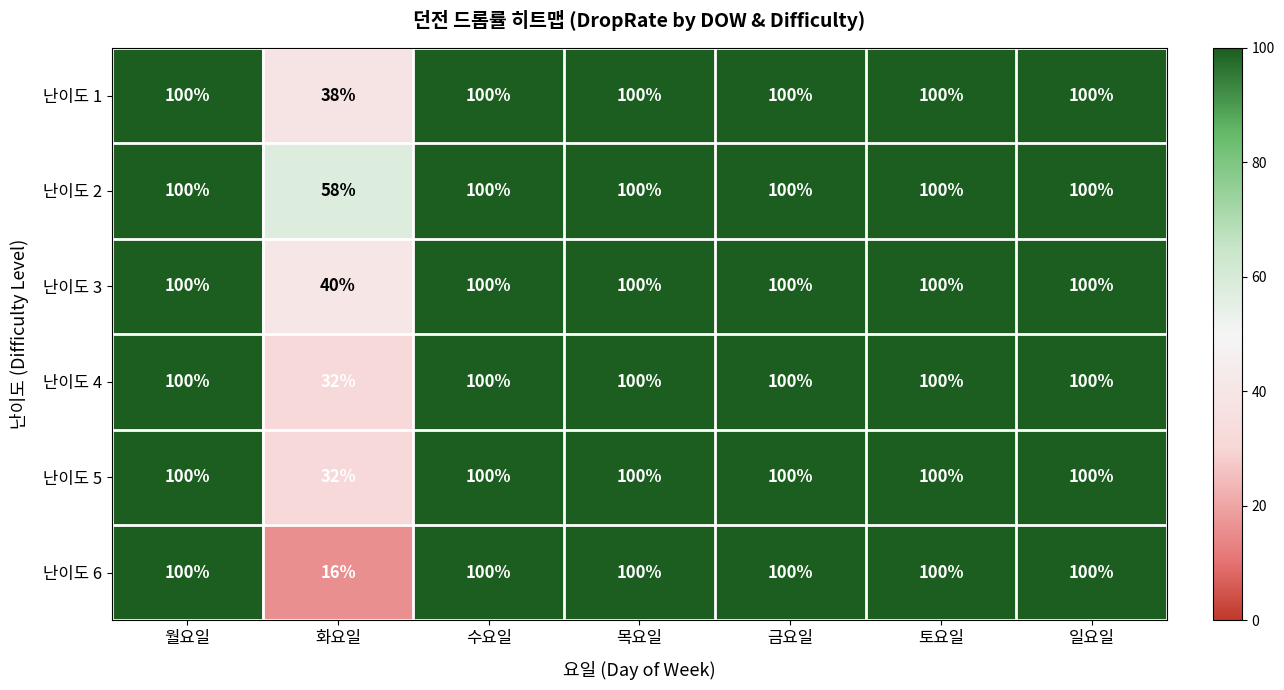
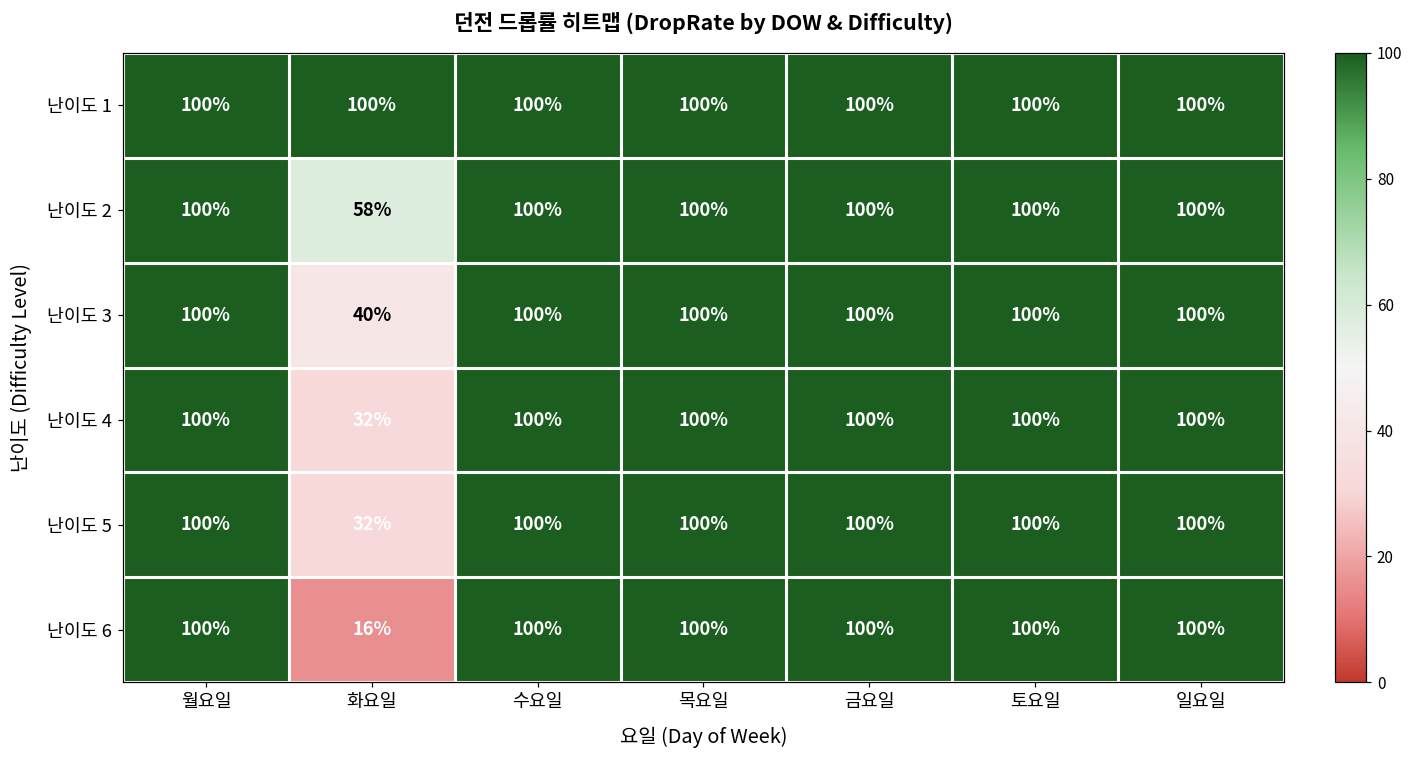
  {
    "난이도 1": {
      "월요일": "100%",
-     "화요일": "38%",
+     "화요일": "100%",
      "수요일": "100%",
      "목요일": "100%",
      "금요일": "100%",
      "토요일": "100%",
      "일요일": "100%"
    },
    "난이도 2": {
      "월요일": "100%",
      "화요일": "58%",
      "수요일": "100%",
      "목요일": "100%",
      "금요일": "100%",
      "토요일": "100%",
      "일요일": "100%"
    },
    "난이도 3": {
      "월요일": "100%",
      "화요일": "40%",
      "수요일": "100%",
      "목요일": "100%",
      "금요일": "100%",
      "토요일": "100%",
      "일요일": "100%"
    },
    "난이도 4": {
      "월요일": "100%",
      "수요일": "100%",
      "목요일": "100%",
      "금요일": "100%",
      "토요일": "100%",
      "일요일": "100%"
    },
    "난이도 5": {
      "월요일": "100%",
      "수요일": "100%",
      "목요일": "100%",
      "금요일": "100%",
      "토요일": "100%",
      "일요일": "100%"
    },
    "난이도 6": {
      "월요일": "100%",
      "화요일": "16%",
      "수요일": "100%",
      "목요일": "100%",
      "금요일": "100%",
      "토요일": "100%",
      "일요일": "100%"
    }
  }
